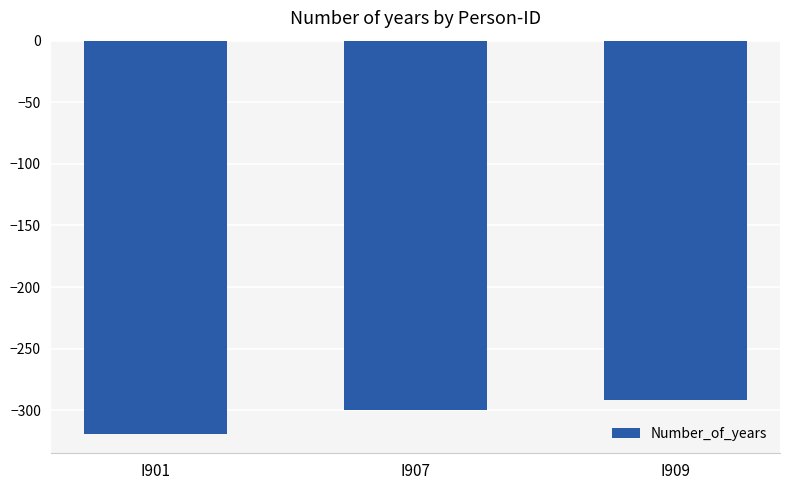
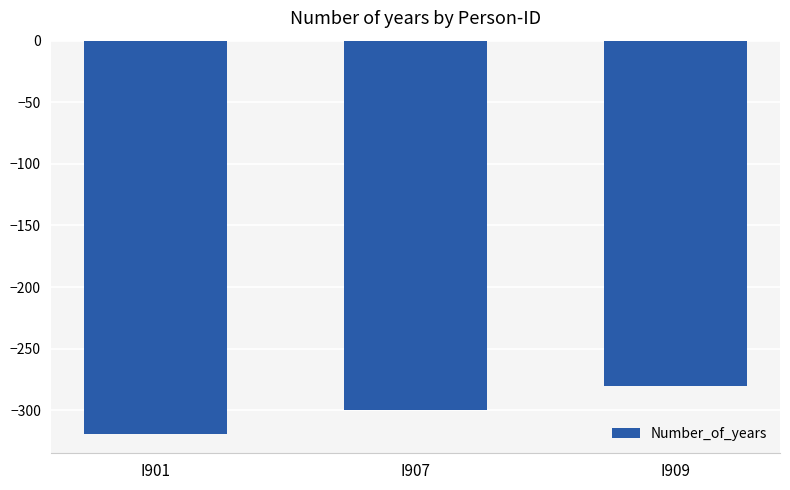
  {
    "I901": -319,
    "I907": -300,
-   "I909": -292
+   "I909": -280
  }
